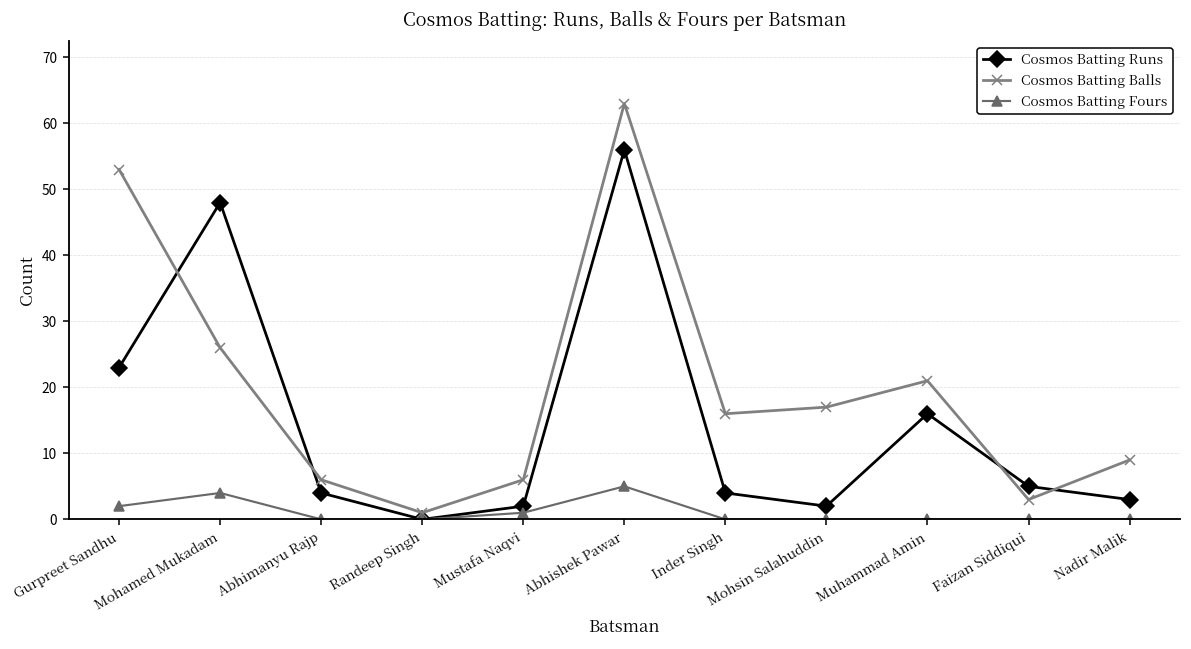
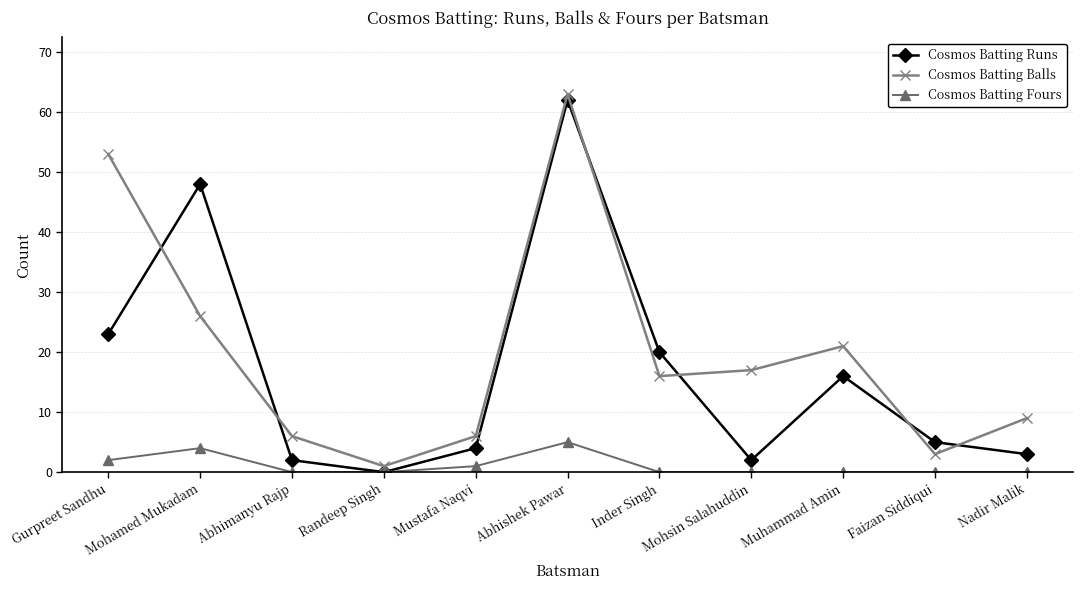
  {
    "Cosmos Batting Runs": {
      "Gurpreet Sandhu": 23,
      "Mohamed Mukadam": 48,
-     "Abhimanyu Rajp": 4,
-     "Mustafa Naqvi": 2,
-     "Abhishek Pawar": 56,
-     "Inder Singh": 4,
+     "Abhimanyu Rajp": 2,
+     "Mustafa Naqvi": 4,
+     "Abhishek Pawar": 62,
+     "Inder Singh": 20,
      "Mohsin Salahuddin": 2,
      "Muhammad Amin": 16,
      "Faizan Siddiqui": 5,
      "Nadir Malik": 3
    }
  }
